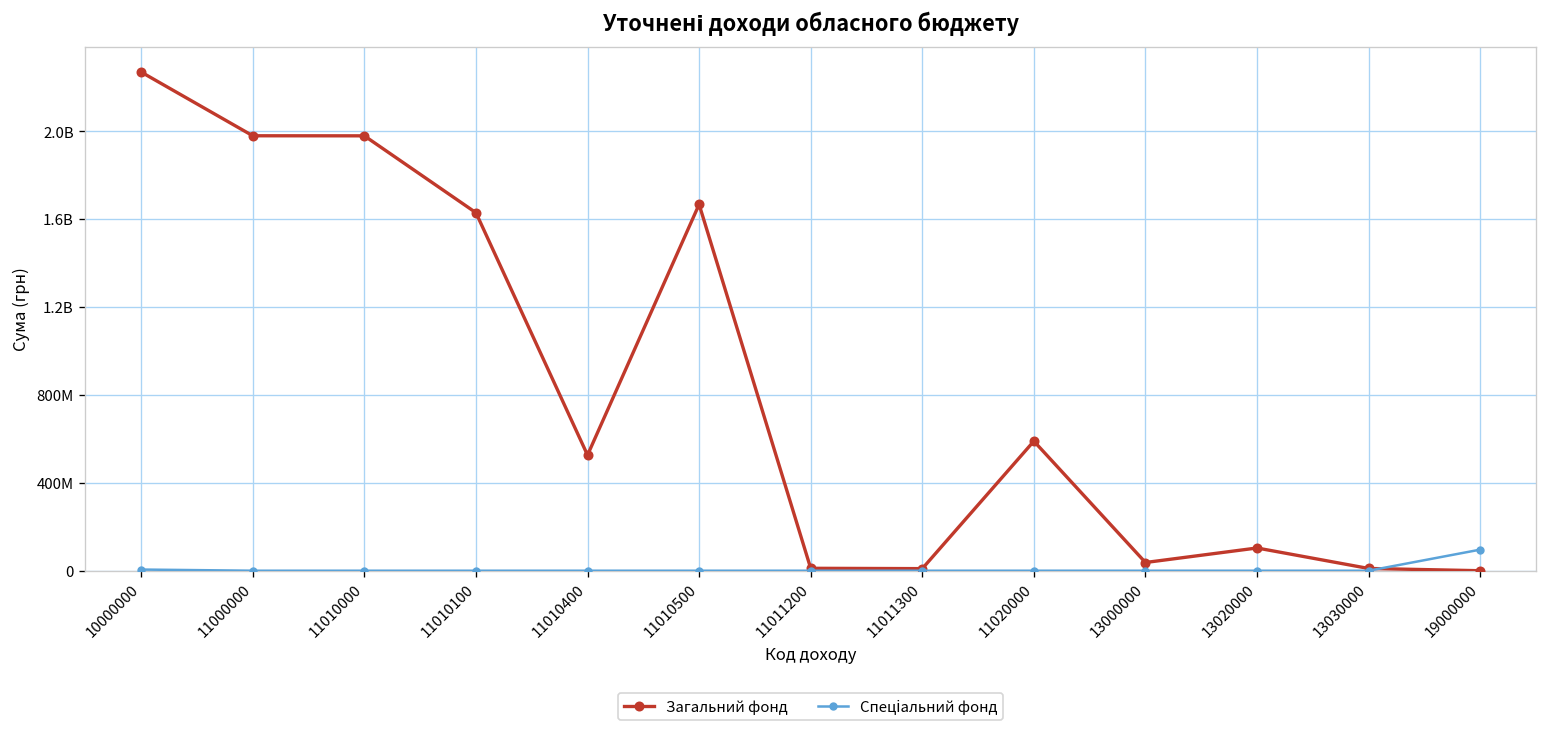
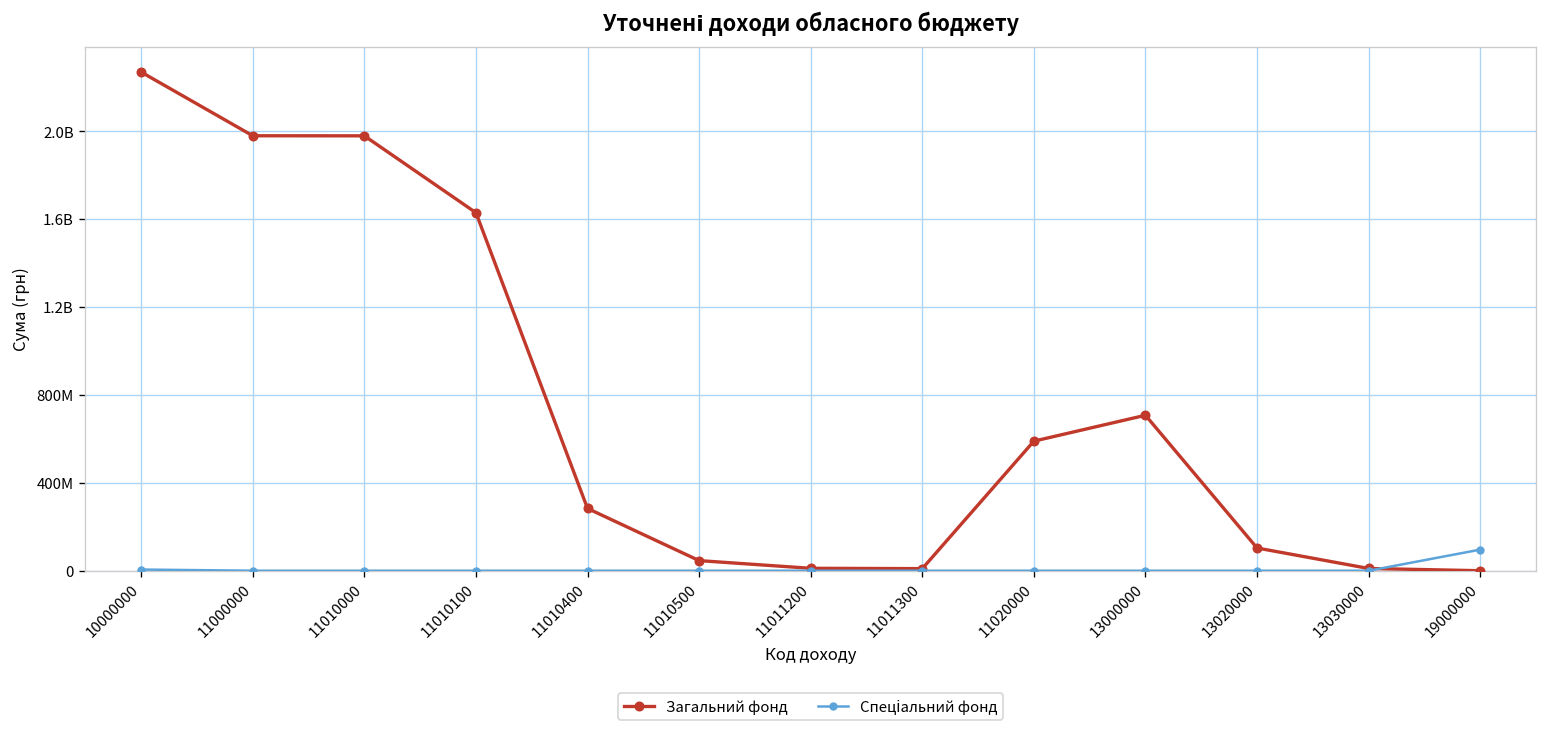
  {
    "Загальний фонд": {
      "10000000": 2270000000,
      "11000000": 1980000000,
      "11010000": 1980000000,
      "11010100": 1630000000,
-     "11010400": 530000000,
-     "11010500": 1670000000,
+     "11010400": 280000000,
+     "11010500": 50000000,
      "11020000": 590000000,
-     "13000000": 40000000,
+     "13000000": 710000000,
      "13020000": 100000000,
      "19000000": 0
    },
    "Спеціальний фонд": {
      "10000000": 10000000,
      "11000000": 0,
      "11010000": 0,
      "11010100": 0,
      "11010400": 0,
      "11010500": 0,
      "11020000": 0,
      "13000000": 0,
      "13020000": 0,
      "19000000": 100000000
    }
  }
